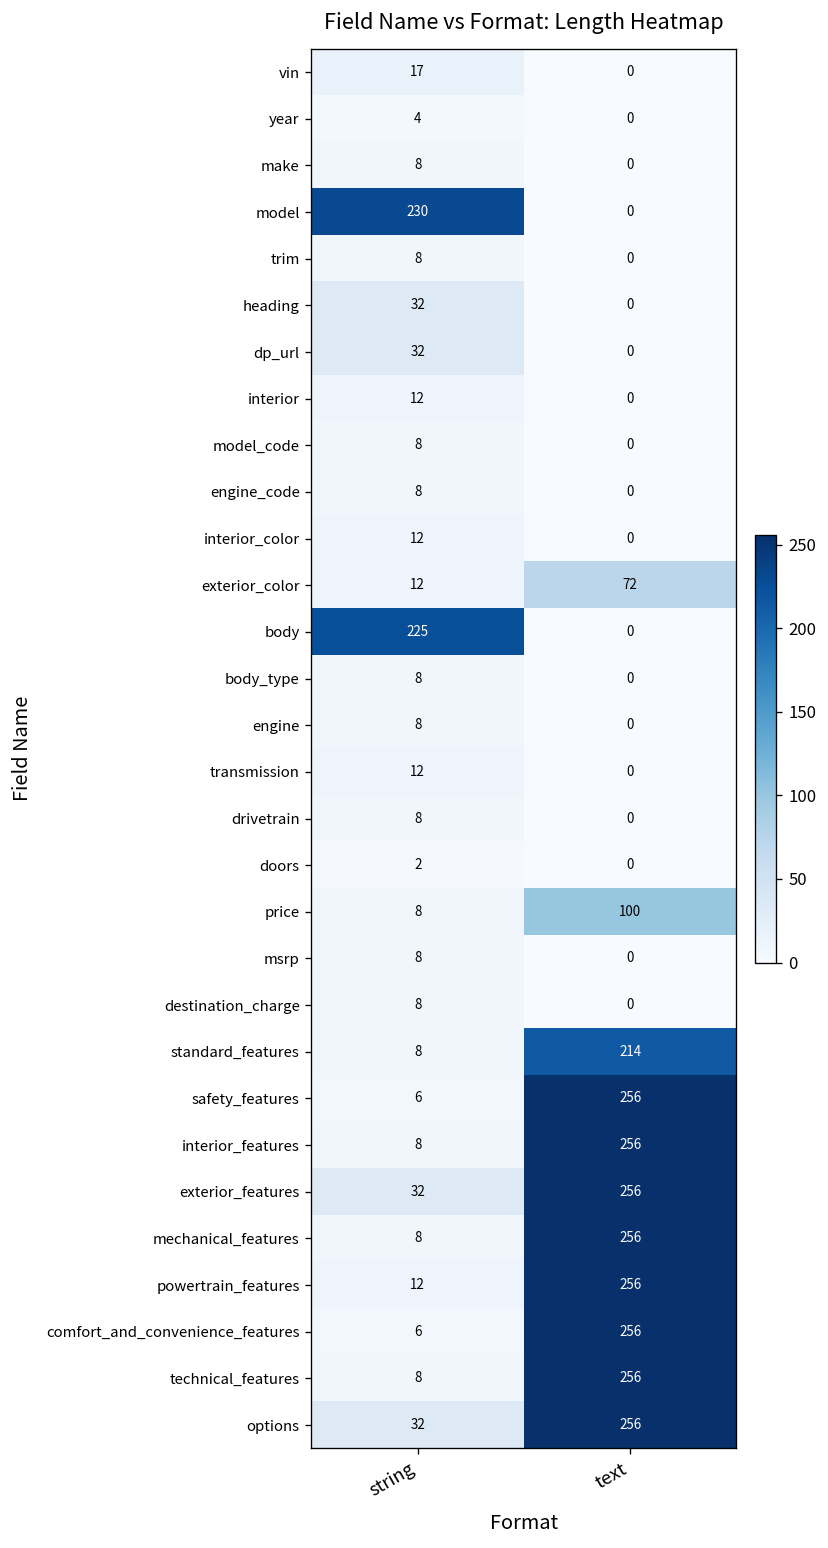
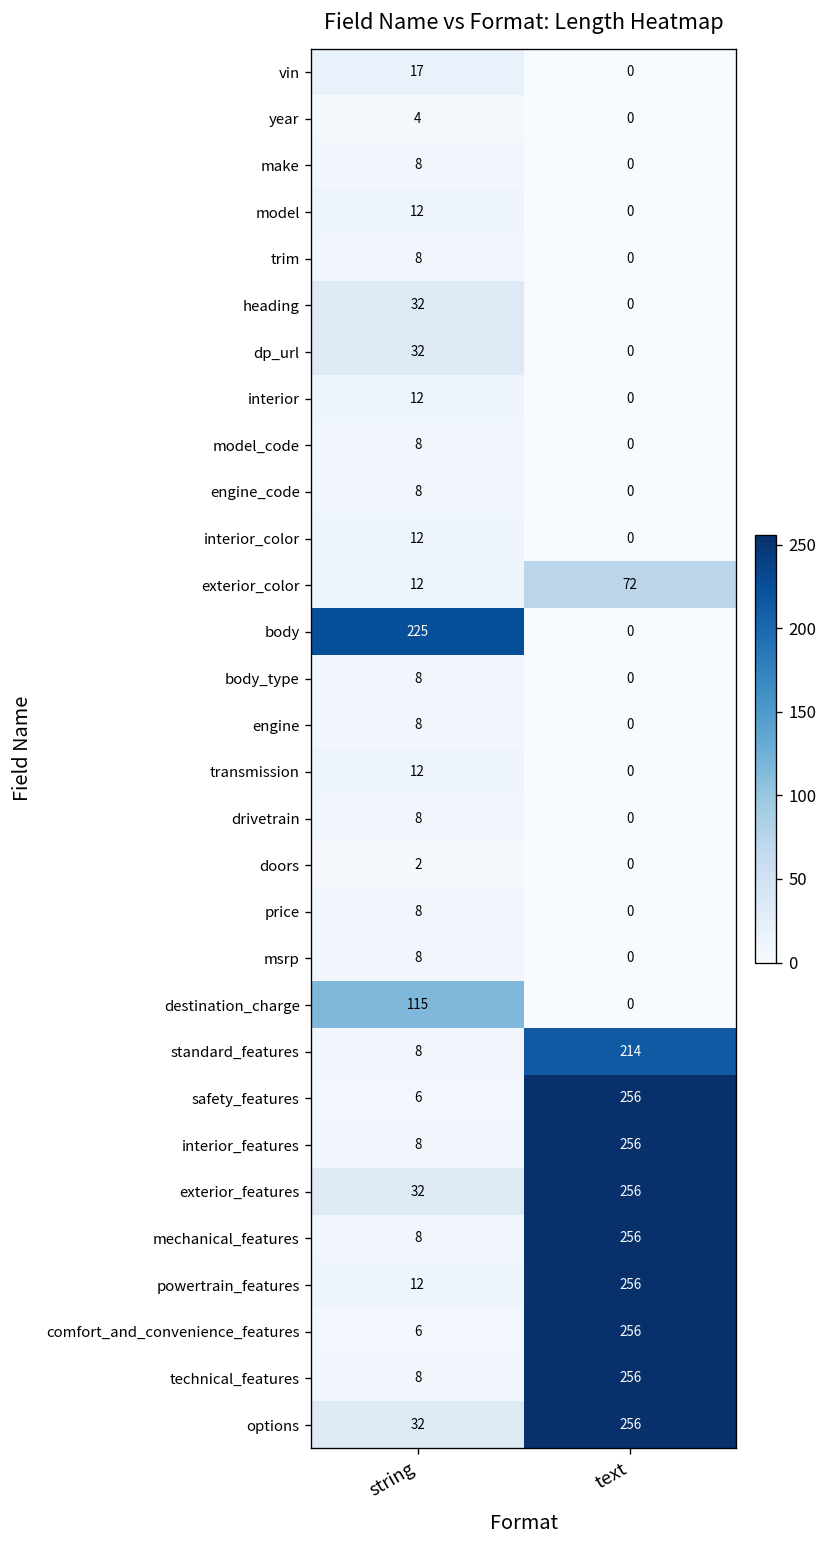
  {
    "vin": {
      "string": 17,
      "text": 0
    },
    "year": {
      "string": 4,
      "text": 0
    },
    "make": {
      "string": 8,
      "text": 0
    },
    "model": {
-     "string": 230,
+     "string": 12,
      "text": 0
    },
    "trim": {
      "string": 8,
      "text": 0
    },
    "heading": {
      "string": 32,
      "text": 0
    },
    "dp_url": {
      "string": 32,
      "text": 0
    },
    "interior": {
      "string": 12,
      "text": 0
    },
    "model_code": {
      "string": 8,
      "text": 0
    },
    "engine_code": {
      "string": 8,
      "text": 0
    },
    "interior_color": {
      "string": 12,
      "text": 0
    },
    "exterior_color": {
      "string": 12,
      "text": 72
    },
    "body": {
      "string": 225,
      "text": 0
    },
    "body_type": {
      "string": 8,
      "text": 0
    },
    "engine": {
      "string": 8,
      "text": 0
    },
    "transmission": {
      "string": 12,
      "text": 0
    },
    "drivetrain": {
      "string": 8,
      "text": 0
    },
    "doors": {
      "string": 2,
      "text": 0
    },
    "price": {
      "string": 8,
-     "text": 100
+     "text": 0
    },
    "msrp": {
      "string": 8,
      "text": 0
    },
    "destination_charge": {
-     "string": 8,
+     "string": 115,
      "text": 0
    },
    "standard_features": {
      "string": 8,
      "text": 214
    },
    "safety_features": {
      "string": 6,
      "text": 256
    },
    "interior_features": {
      "string": 8,
      "text": 256
    },
    "exterior_features": {
      "string": 32,
      "text": 256
    },
    "mechanical_features": {
      "string": 8,
      "text": 256
    },
    "powertrain_features": {
      "string": 12,
      "text": 256
    },
    "comfort_and_convenience_features": {
      "string": 6,
      "text": 256
    },
    "technical_features": {
      "string": 8,
      "text": 256
    },
    "options": {
      "string": 32,
      "text": 256
    }
  }
